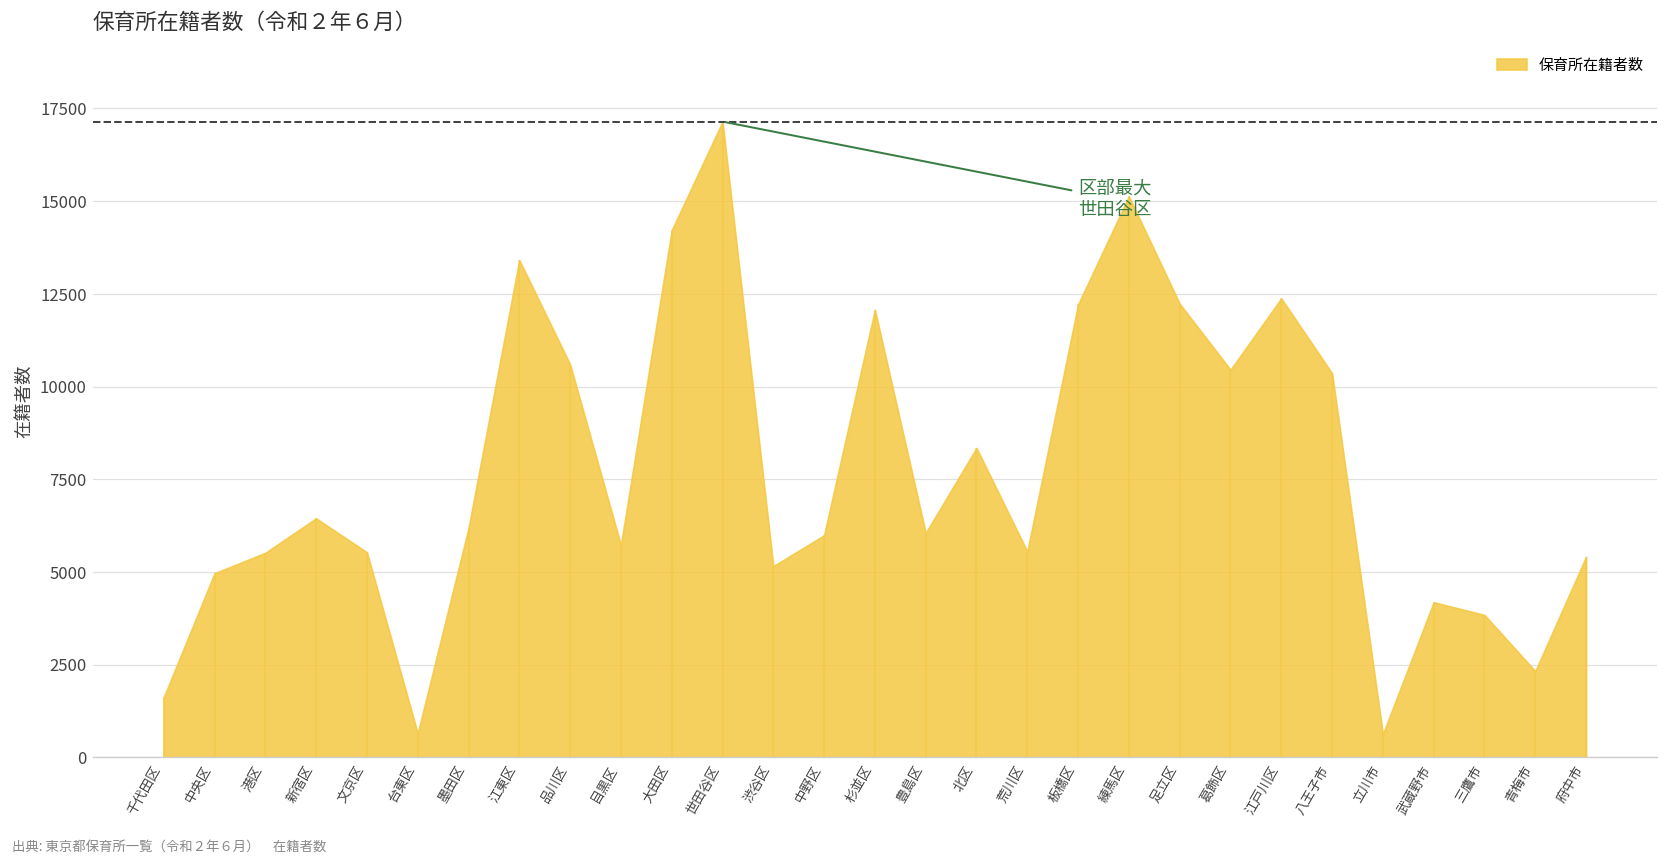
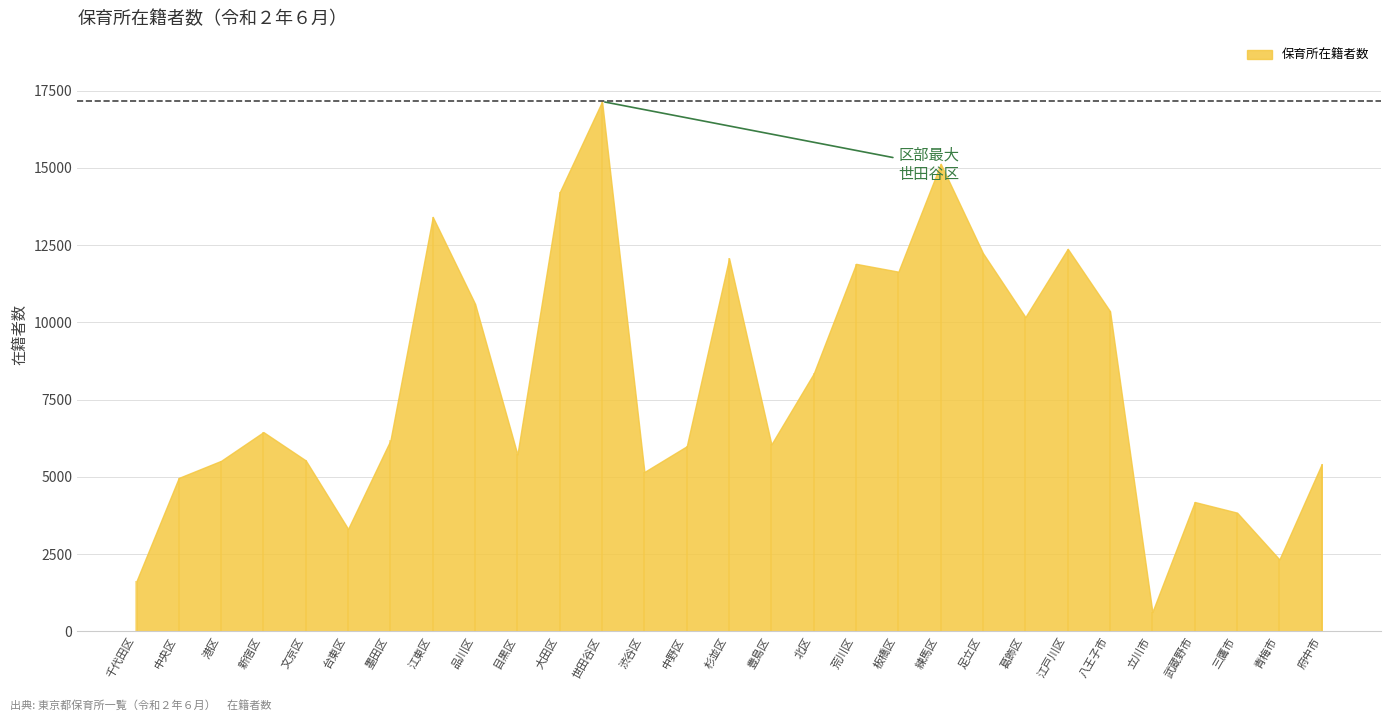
  {
    "千代田区": 1600,
    "中央区": 5000,
    "港区": 5500,
    "新宿区": 6400,
    "文京区": 5500,
-   "台東区": 700,
+   "台東区": 3300,
    "墨田区": 6200,
    "江東区": 13400,
    "品川区": 10600,
    "目黒区": 5700,
    "大田区": 14200,
    "世田谷区": 17100,
    "渋谷区": 5200,
    "中野区": 6000,
    "杉並区": 12100,
    "豊島区": 6100,
    "北区": 8300,
-   "荒川区": 5600,
-   "板橋区": 12200,
+   "荒川区": 11900,
+   "板橋区": 11600,
    "練馬区": 15100,
    "足立区": 12200,
-   "葛飾区": 10500,
+   "葛飾区": 10200,
    "江戸川区": 12400,
    "八王子市": 10400,
    "立川市": 600,
    "武蔵野市": 4200,
    "三鷹市": 3800,
    "青梅市": 2300,
    "府中市": 5400
  }
